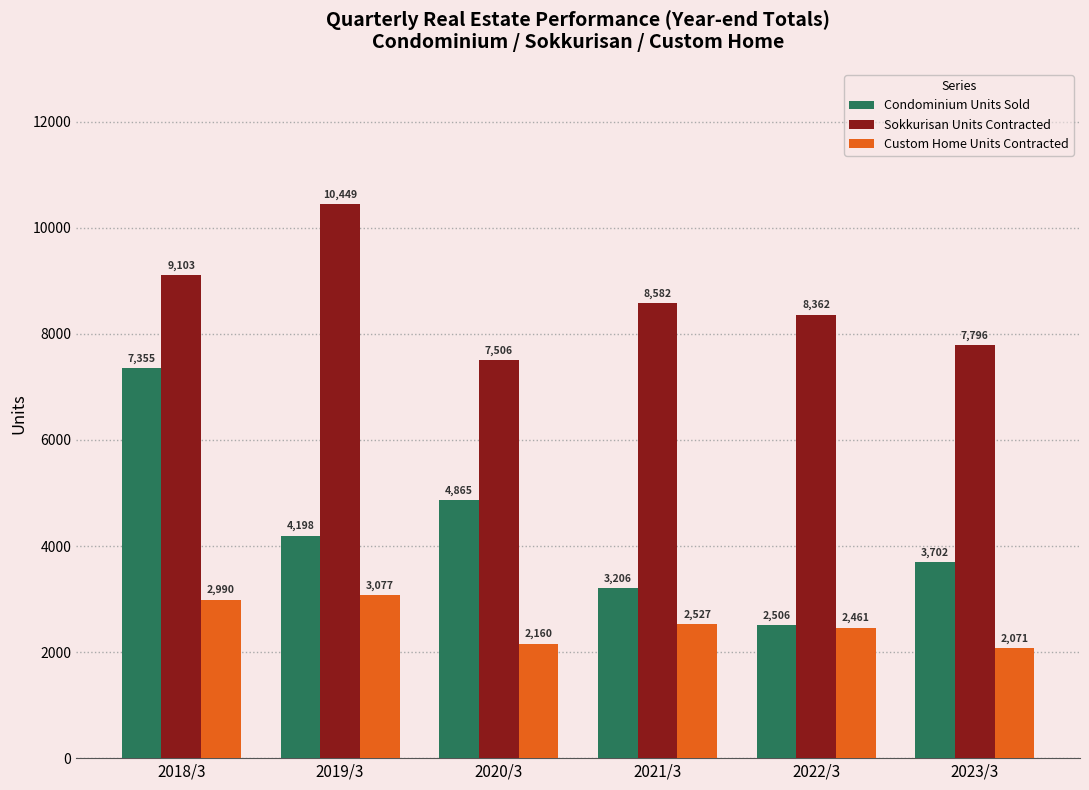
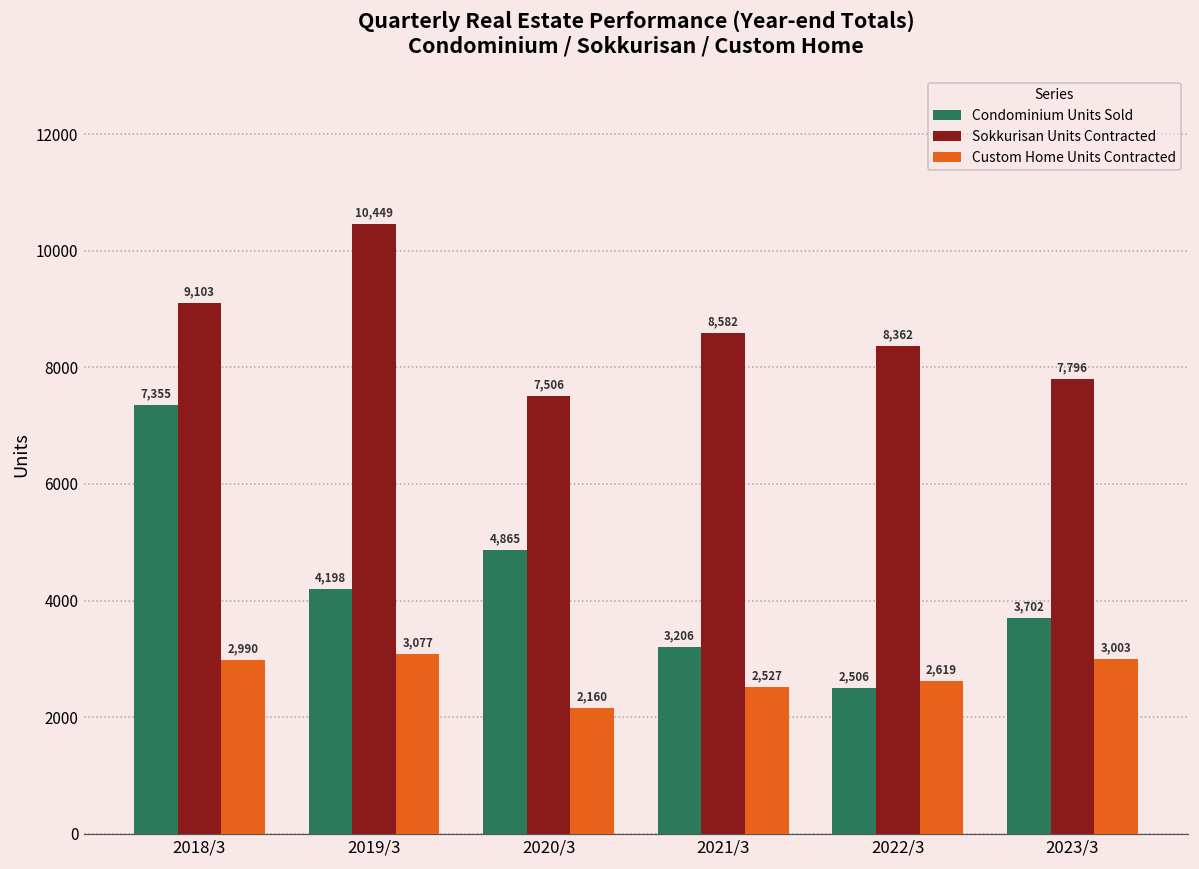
  {
    "Condominium Units Sold": {
      "2018/3": "7,355",
      "2019/3": "4,198",
      "2020/3": "4,865",
      "2021/3": "3,206",
      "2022/3": "2,506",
      "2023/3": "3,702"
    },
    "Sokkurisan Units Contracted": {
      "2018/3": "9,103",
      "2019/3": "10,449",
      "2020/3": "7,506",
      "2021/3": "8,582",
      "2022/3": "8,362",
      "2023/3": "7,796"
    },
    "Custom Home Units Contracted": {
      "2018/3": "2,990",
      "2019/3": "3,077",
      "2020/3": "2,160",
      "2021/3": "2,527",
-     "2022/3": "2,461",
-     "2023/3": "2,071"
+     "2022/3": "2,619",
+     "2023/3": "3,003"
    }
  }
